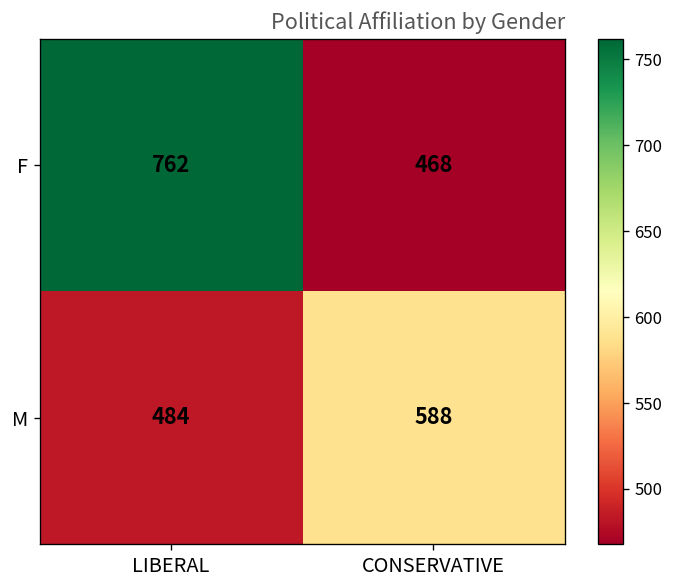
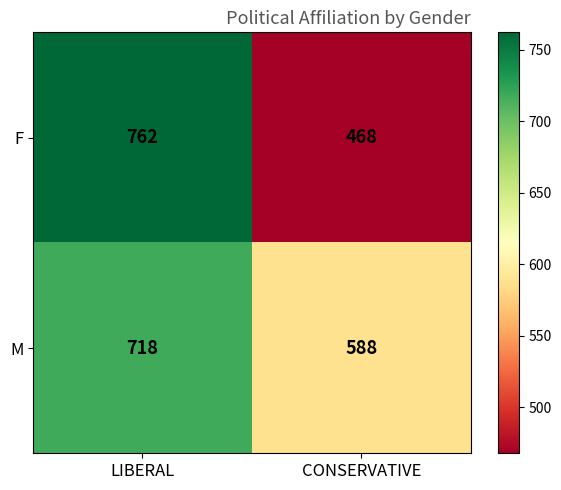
  {
    "F": {
      "LIBERAL": 762,
      "CONSERVATIVE": 468
    },
    "M": {
-     "LIBERAL": 484,
+     "LIBERAL": 718,
      "CONSERVATIVE": 588
    }
  }
